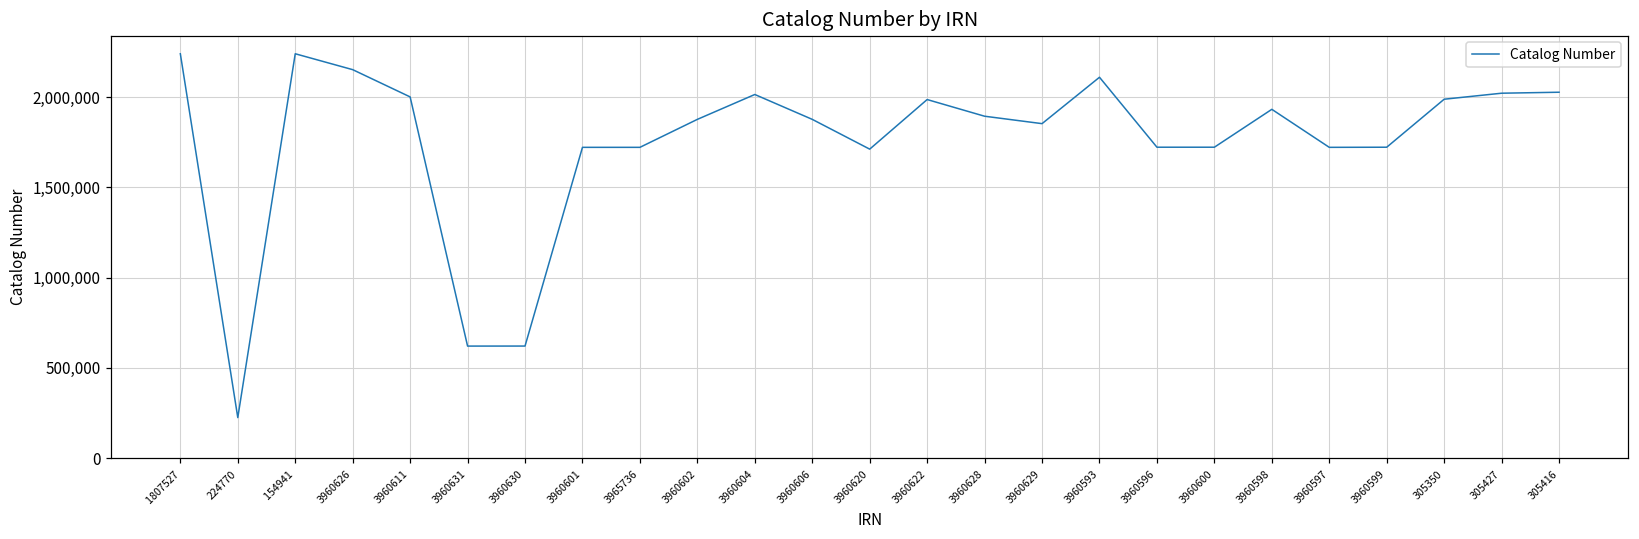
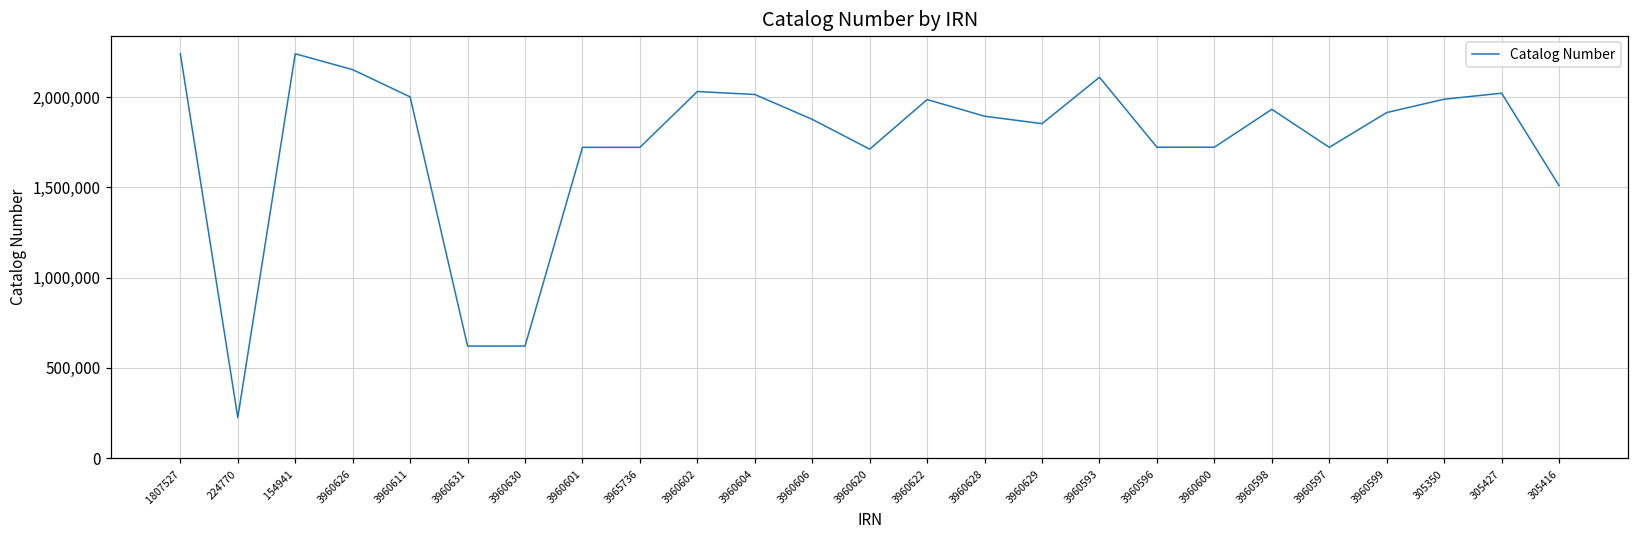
  {
    "1807527": "2,240,000",
    "224770": "220,000",
    "154941": "2,240,000",
    "3960626": "2,150,000",
    "3960611": "2,000,000",
    "3960631": "620,000",
    "3960630": "620,000",
    "3960601": "1,720,000",
    "3965736": "1,720,000",
-   "3960602": "1,880,000",
+   "3960602": "2,030,000",
    "3960604": "2,010,000",
    "3960606": "1,880,000",
    "3960620": "1,710,000",
    "3960622": "1,990,000",
    "3960628": "1,890,000",
    "3960629": "1,850,000",
    "3960593": "2,110,000",
    "3960596": "1,720,000",
    "3960600": "1,720,000",
    "3960598": "1,930,000",
    "3960597": "1,720,000",
-   "3960599": "1,720,000",
+   "3960599": "1,910,000",
    "305350": "1,990,000",
    "305427": "2,020,000",
-   "305416": "2,030,000"
+   "305416": "1,510,000"
  }
